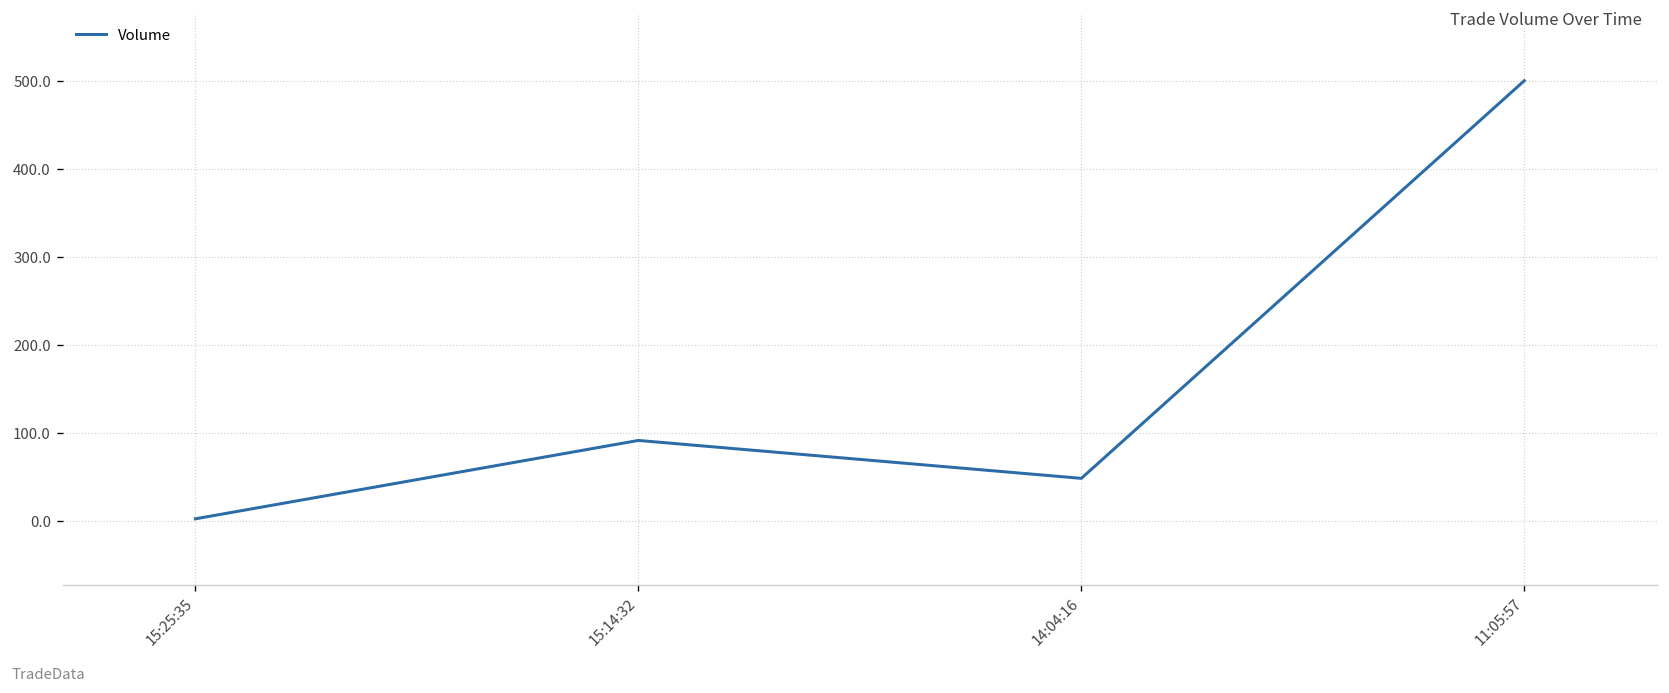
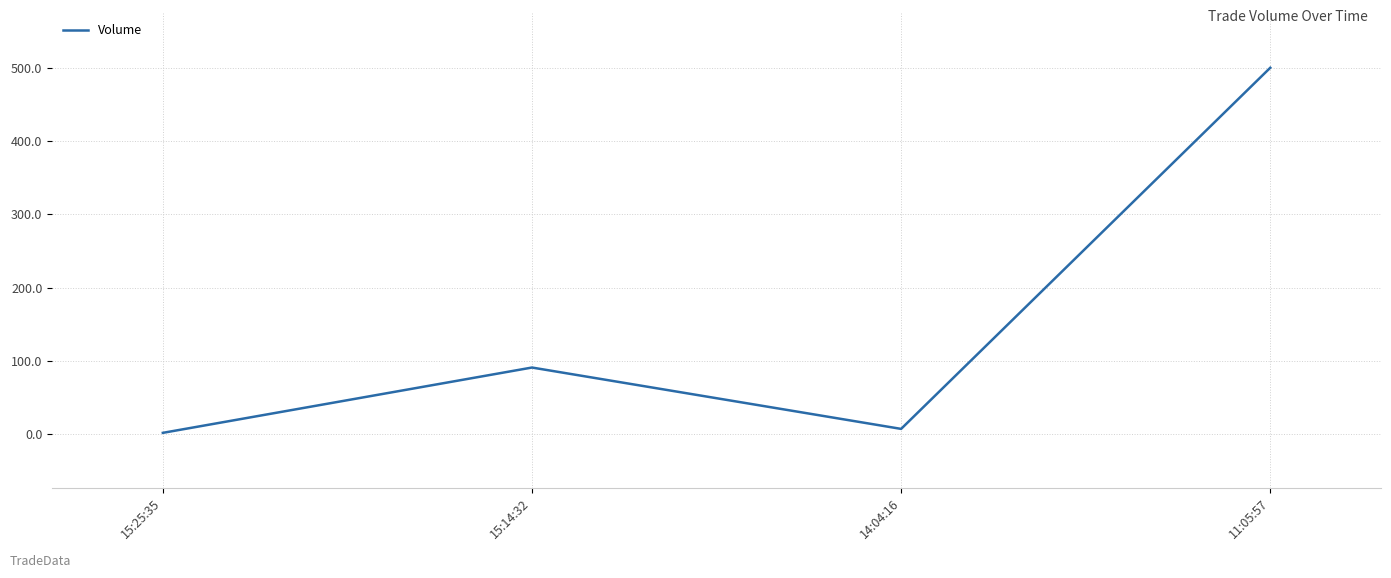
  {
    "15:25:35": 0,
    "15:14:32": 90,
-   "14:04:16": 50,
+   "14:04:16": 10,
    "11:05:57": 500
  }
